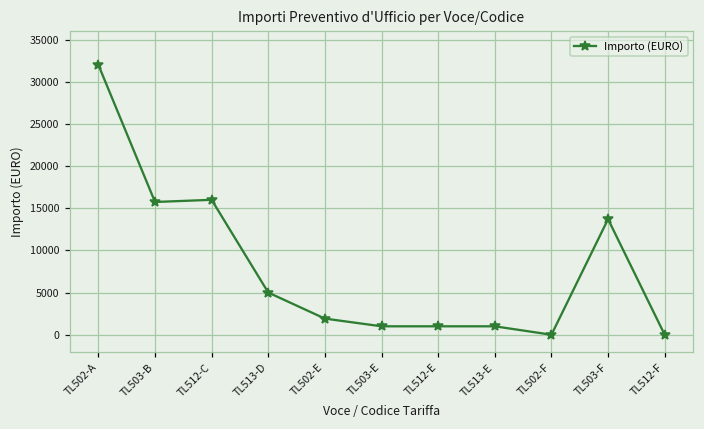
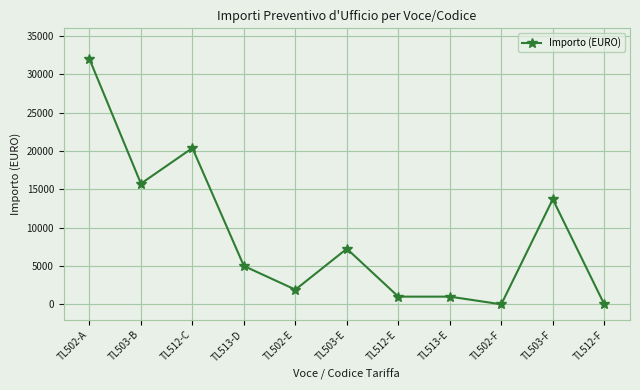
  {
    "TL502-A": 32000,
    "TL503-B": 16000,
-   "TL512-C": 16000,
+   "TL512-C": 20000,
    "TL513-D": 5000,
    "TL502-E": 2000,
-   "TL503-E": 1000,
+   "TL503-E": 7000,
    "TL512-E": 1000,
    "TL513-E": 1000,
    "TL502-F": 0,
    "TL503-F": 14000,
    "TL512-F": 0
  }
